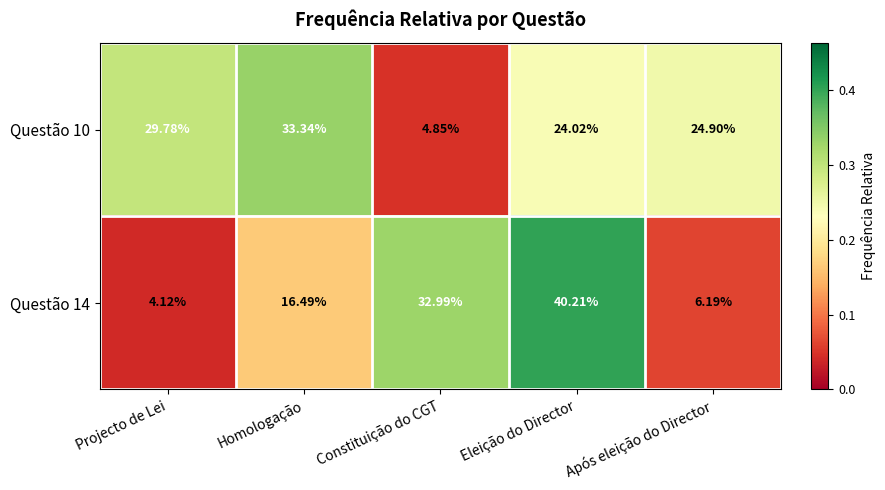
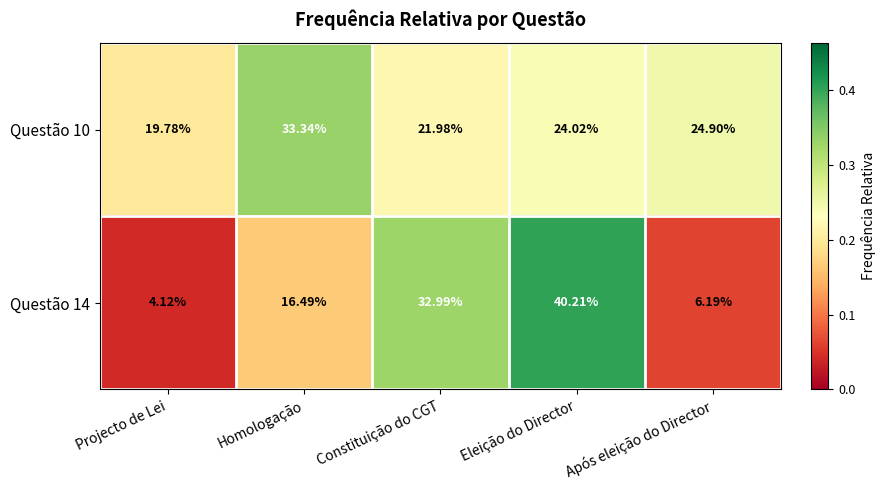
  {
    "Questão 10": {
-     "Projecto de Lei": "29.78%",
+     "Projecto de Lei": "19.78%",
      "Homologação": "33.34%",
-     "Constituição do CGT": "4.85%",
+     "Constituição do CGT": "21.98%",
      "Eleição do Director": "24.02%",
      "Após eleição do Director": "24.90%"
    },
    "Questão 14": {
      "Projecto de Lei": "4.12%",
      "Homologação": "16.49%",
      "Constituição do CGT": "32.99%",
      "Eleição do Director": "40.21%",
      "Após eleição do Director": "6.19%"
    }
  }
